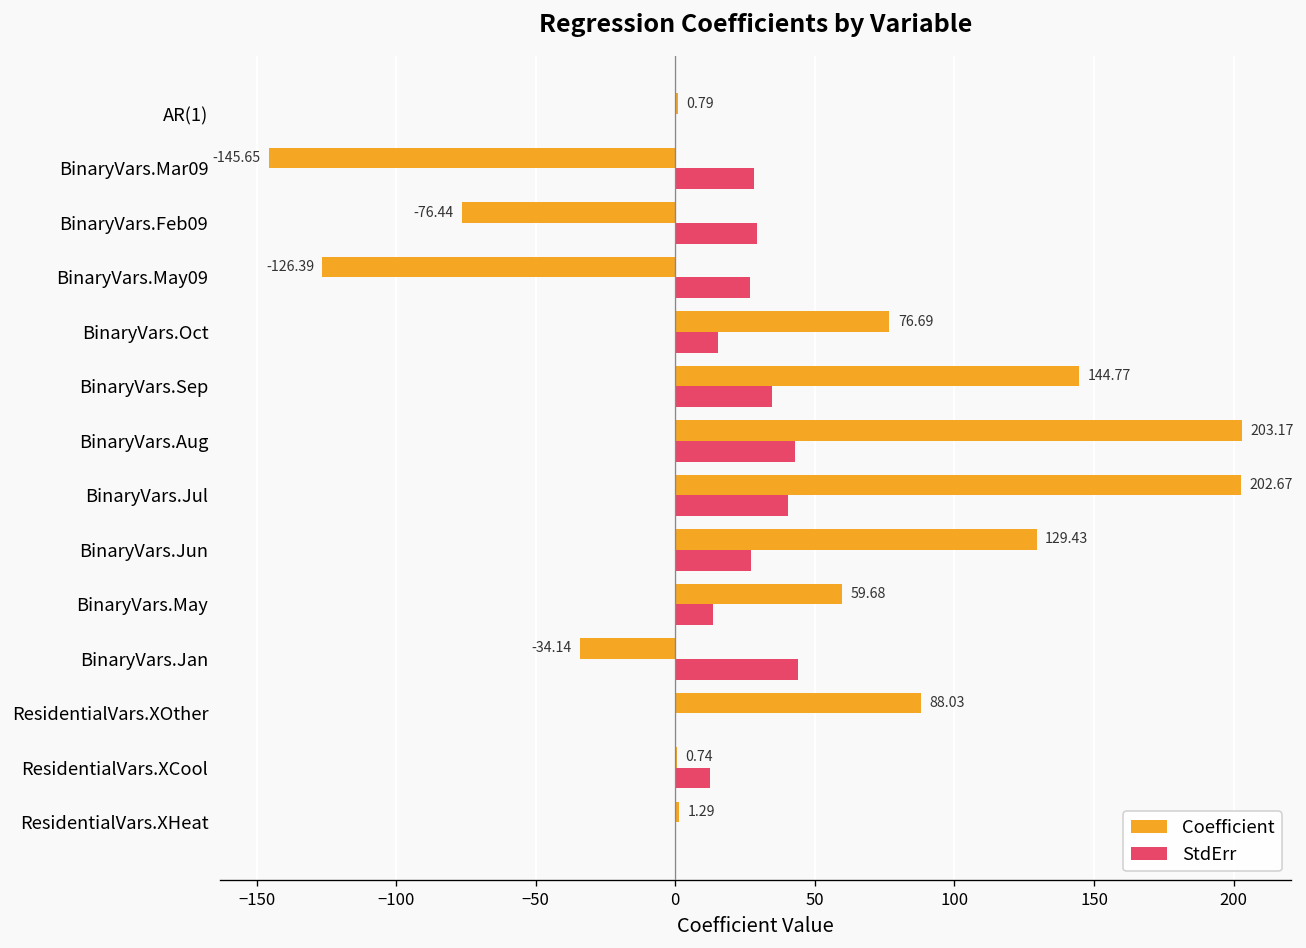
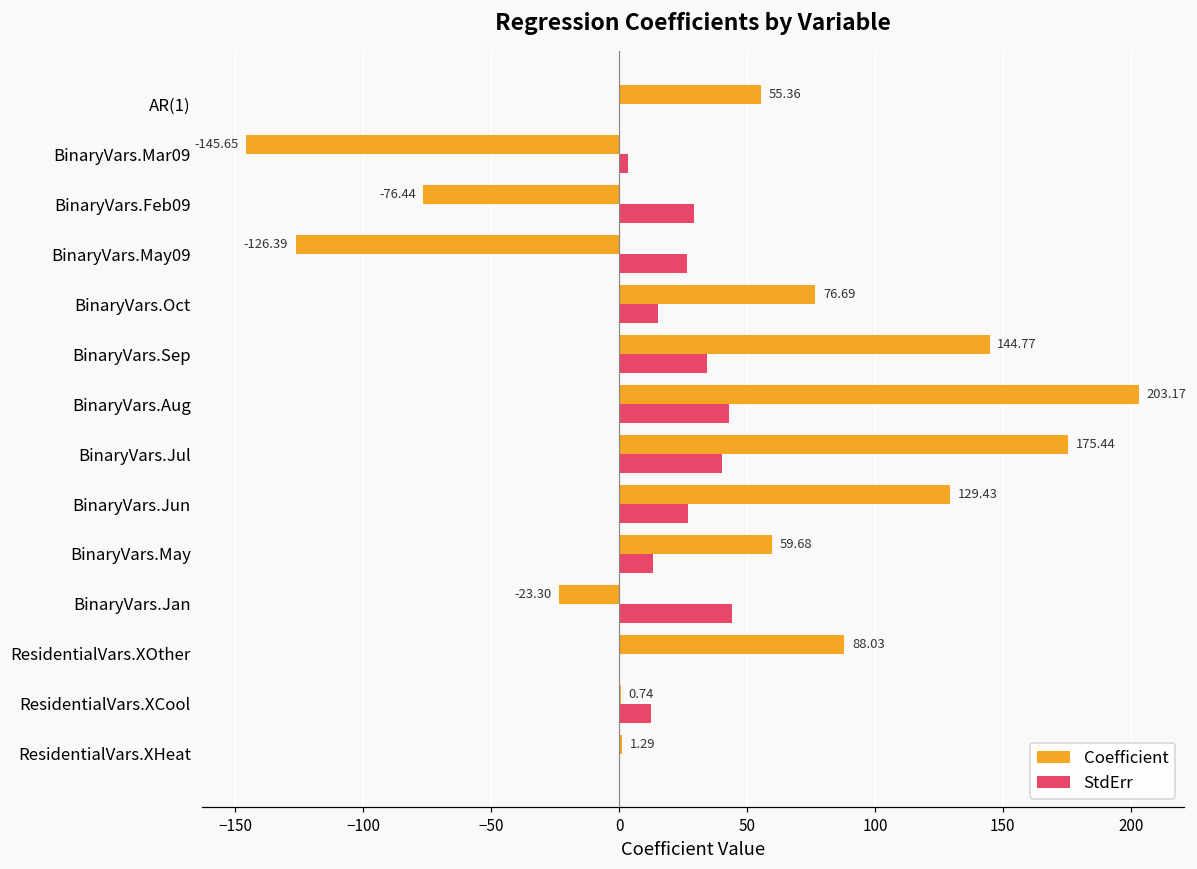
  {
    "Coefficient": {
-     "AR(1)": 0.79,
+     "AR(1)": 55.36,
      "BinaryVars.Mar09": -145.65,
      "BinaryVars.Feb09": -76.44,
      "BinaryVars.May09": -126.39,
      "BinaryVars.Oct": 76.69,
      "BinaryVars.Sep": 144.77,
      "BinaryVars.Aug": 203.17,
-     "BinaryVars.Jul": 202.67,
+     "BinaryVars.Jul": 175.44,
      "BinaryVars.Jun": 129.43,
      "BinaryVars.May": 59.68,
-     "BinaryVars.Jan": -34.14,
+     "BinaryVars.Jan": -23.30,
      "ResidentialVars.XOther": 88.03,
      "ResidentialVars.XCool": 0.74,
      "ResidentialVars.XHeat": 1.29
    },
    "StdErr": {
-     "BinaryVars.Mar09": 28,
+     "BinaryVars.Mar09": 4,
      "BinaryVars.Feb09": 29,
      "BinaryVars.May09": 27,
      "BinaryVars.Oct": 15,
      "BinaryVars.Sep": 34,
      "BinaryVars.Aug": 43,
      "BinaryVars.Jul": 40,
      "BinaryVars.Jun": 27,
      "BinaryVars.May": 13,
      "BinaryVars.Jan": 44,
      "ResidentialVars.XCool": 12
    }
  }
